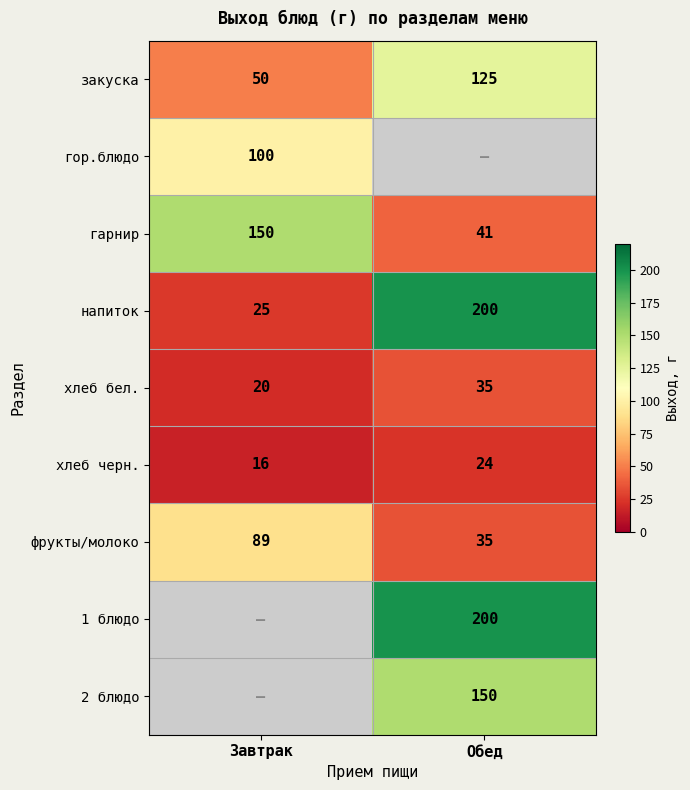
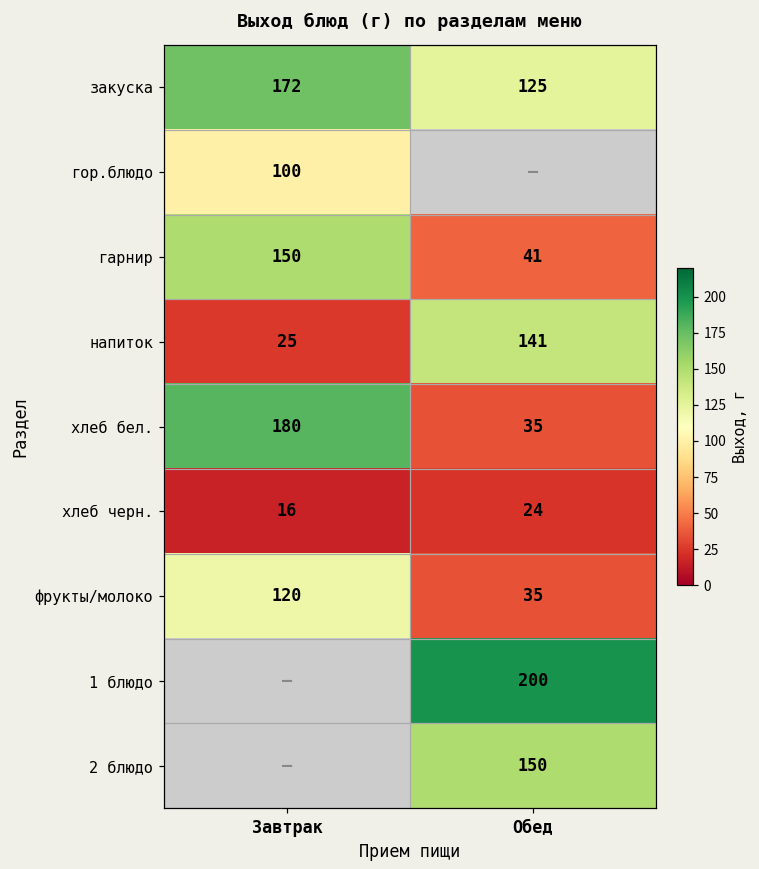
  {
    "закуска": {
-     "Завтрак": 50,
+     "Завтрак": 172,
      "Обед": 125
    },
    "гор.блюдо": {
      "Завтрак": 100
    },
    "гарнир": {
      "Завтрак": 150,
      "Обед": 41
    },
    "напиток": {
      "Завтрак": 25,
-     "Обед": 200
+     "Обед": 141
    },
    "хлеб бел.": {
-     "Завтрак": 20,
+     "Завтрак": 180,
      "Обед": 35
    },
    "хлеб черн.": {
      "Завтрак": 16,
      "Обед": 24
    },
    "фрукты/молоко": {
-     "Завтрак": 89,
+     "Завтрак": 120,
      "Обед": 35
    },
    "1 блюдо": {
      "Обед": 200
    },
    "2 блюдо": {
      "Обед": 150
    }
  }
